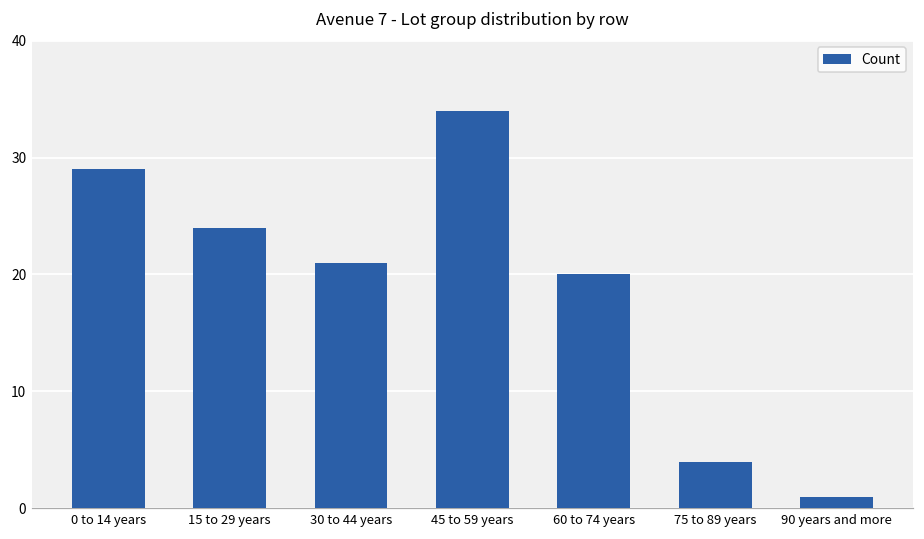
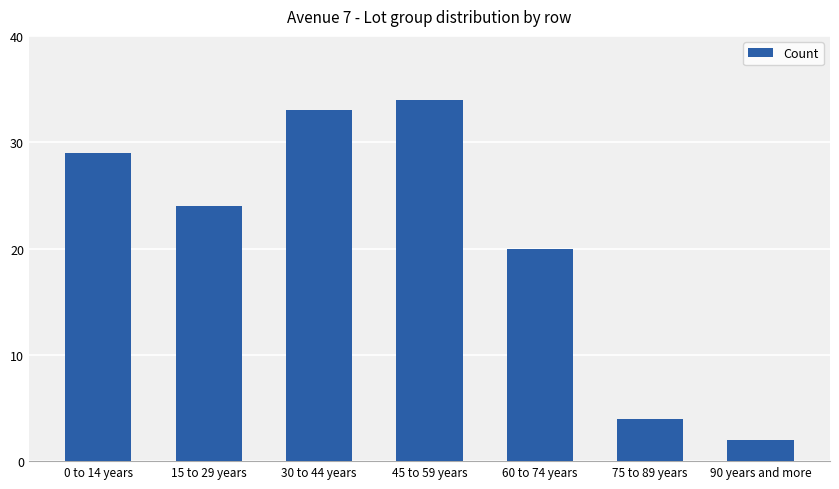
  {
    "0 to 14 years": 29,
    "15 to 29 years": 24,
-   "30 to 44 years": 21,
+   "30 to 44 years": 33,
    "45 to 59 years": 34,
    "60 to 74 years": 20,
    "75 to 89 years": 4,
-   "90 years and more": 1
+   "90 years and more": 2
  }
